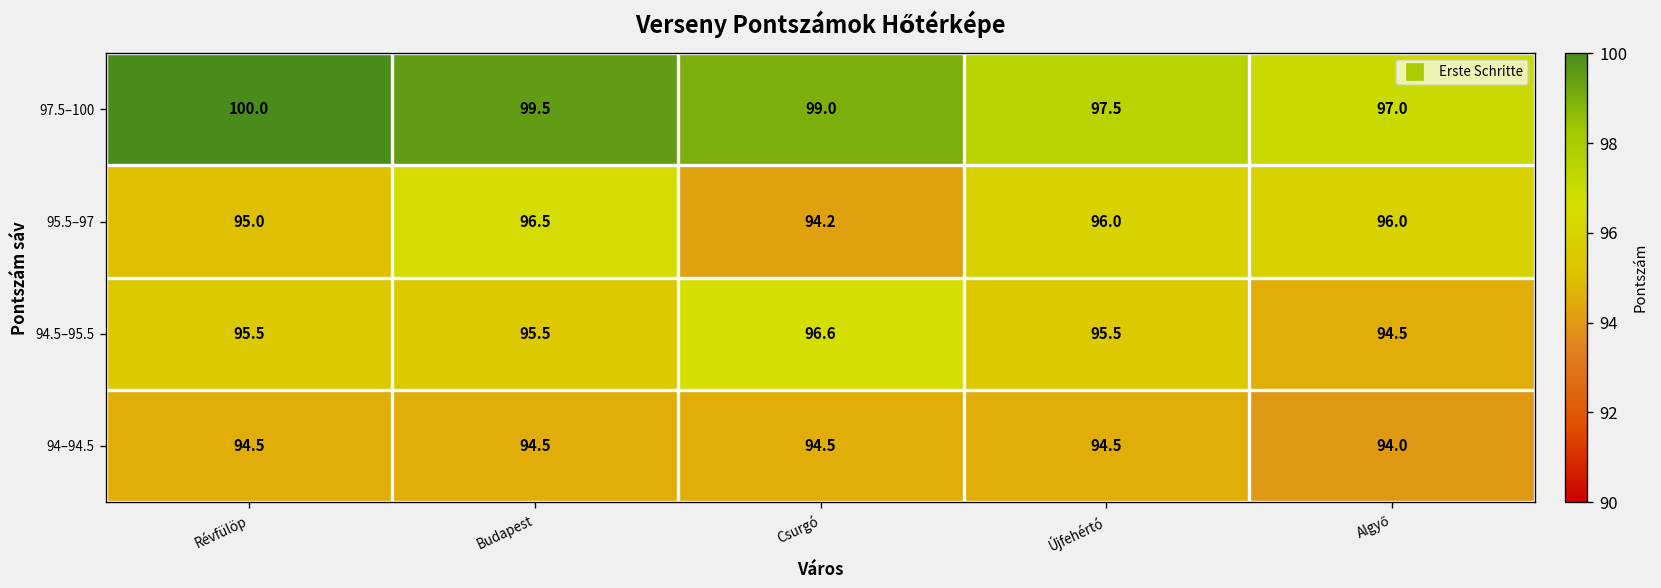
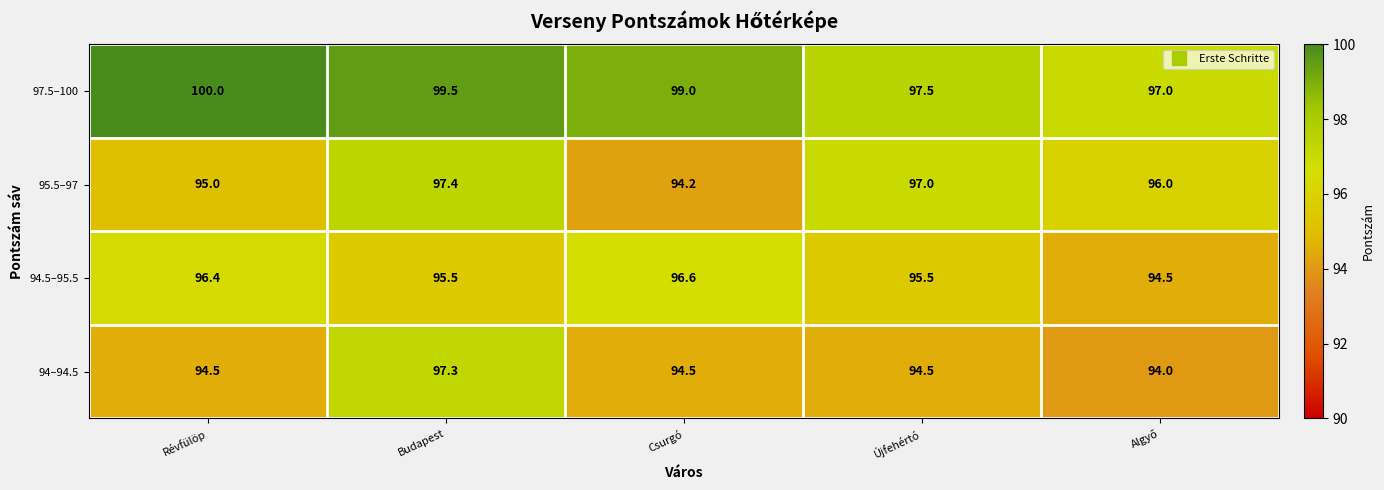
  {
    "97.5–100": {
      "Révfülöp": 100.0,
      "Budapest": 99.5,
      "Csurgó": 99.0,
      "Újfehértó": 97.5,
      "Algyő": 97.0
    },
    "95.5–97": {
      "Révfülöp": 95.0,
-     "Budapest": 96.5,
+     "Budapest": 97.4,
      "Csurgó": 94.2,
-     "Újfehértó": 96.0,
+     "Újfehértó": 97.0,
      "Algyő": 96.0
    },
    "94.5–95.5": {
-     "Révfülöp": 95.5,
+     "Révfülöp": 96.4,
      "Budapest": 95.5,
      "Csurgó": 96.6,
      "Újfehértó": 95.5,
      "Algyő": 94.5
    },
    "94–94.5": {
      "Révfülöp": 94.5,
-     "Budapest": 94.5,
+     "Budapest": 97.3,
      "Csurgó": 94.5,
      "Újfehértó": 94.5,
      "Algyő": 94.0
    }
  }
